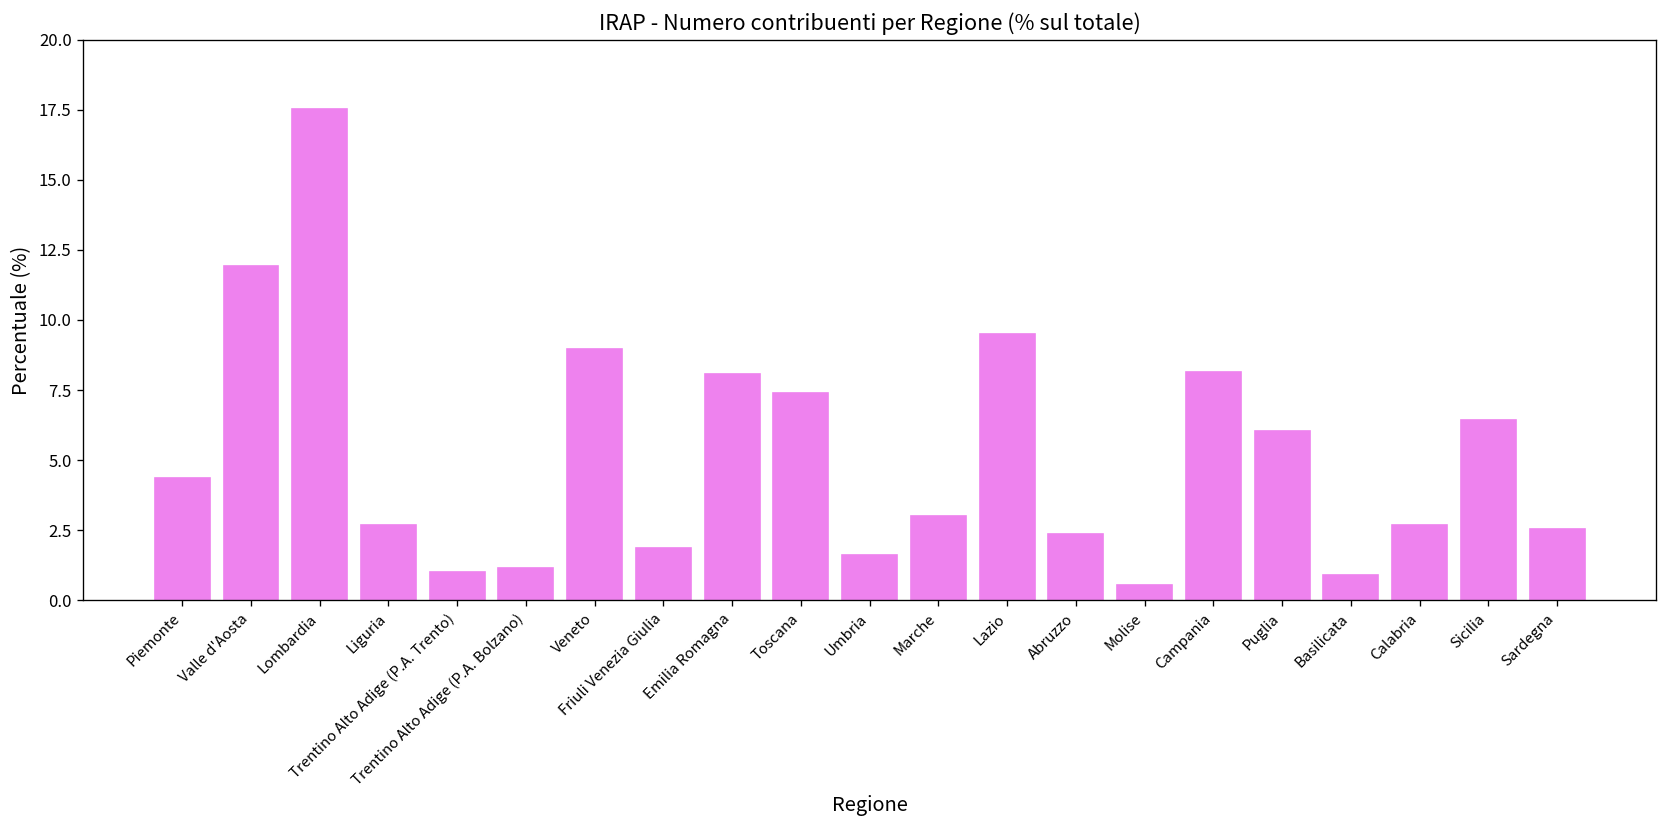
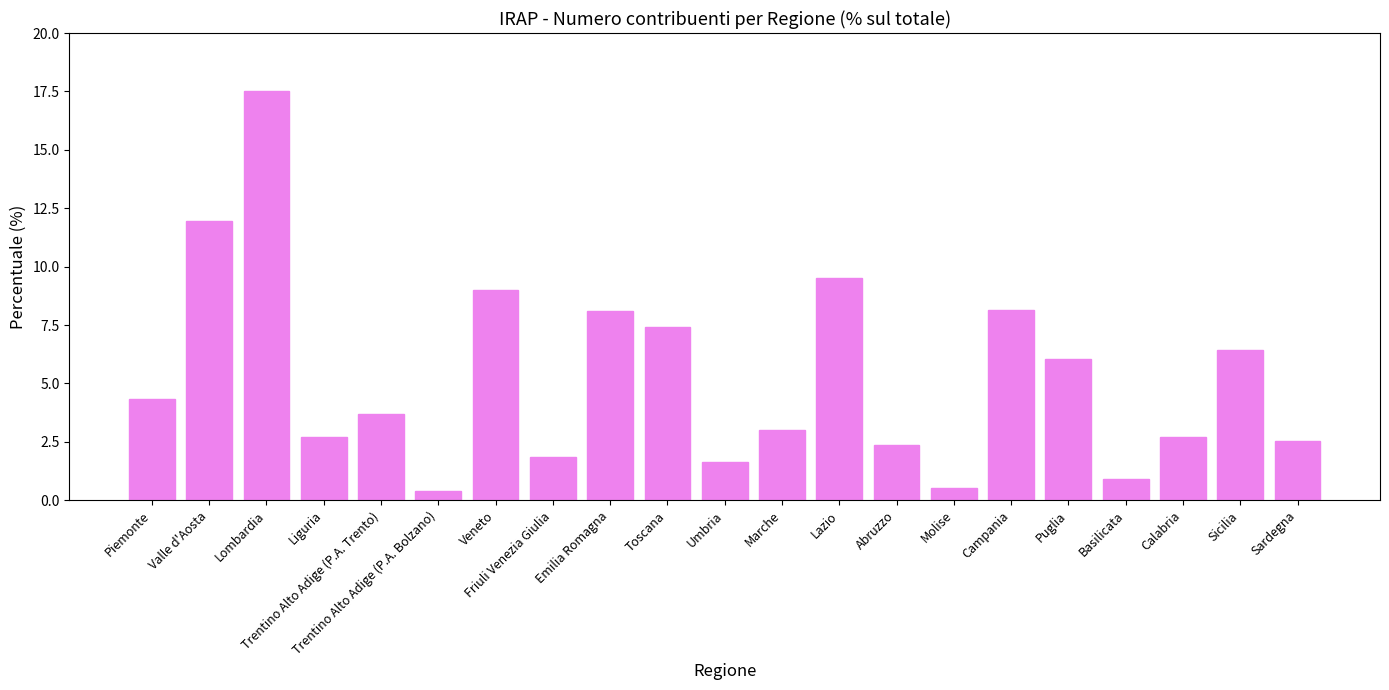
  {
    "Piemonte": 4.4,
    "Valle d'Aosta": 11.9,
    "Lombardia": 17.5,
    "Liguria": 2.7,
-   "Trentino Alto Adige (P.A. Trento)": 1.0,
-   "Trentino Alto Adige (P.A. Bolzano)": 1.1,
+   "Trentino Alto Adige (P.A. Trento)": 3.7,
+   "Trentino Alto Adige (P.A. Bolzano)": 0.4,
    "Veneto": 9.0,
    "Friuli Venezia Giulia": 1.9,
    "Emilia Romagna": 8.1,
    "Toscana": 7.4,
    "Umbria": 1.6,
    "Marche": 3.0,
    "Lazio": 9.5,
    "Abruzzo": 2.4,
    "Molise": 0.5,
    "Campania": 8.2,
    "Puglia": 6.0,
    "Basilicata": 0.9,
    "Calabria": 2.7,
    "Sicilia": 6.4,
    "Sardegna": 2.5
  }
